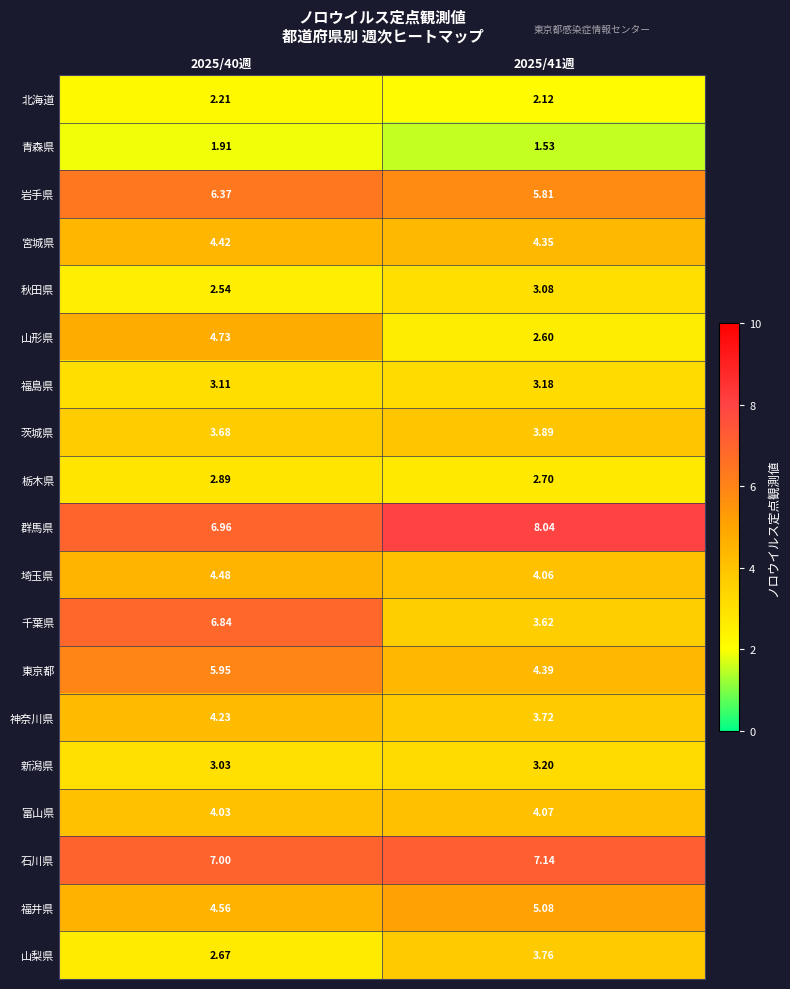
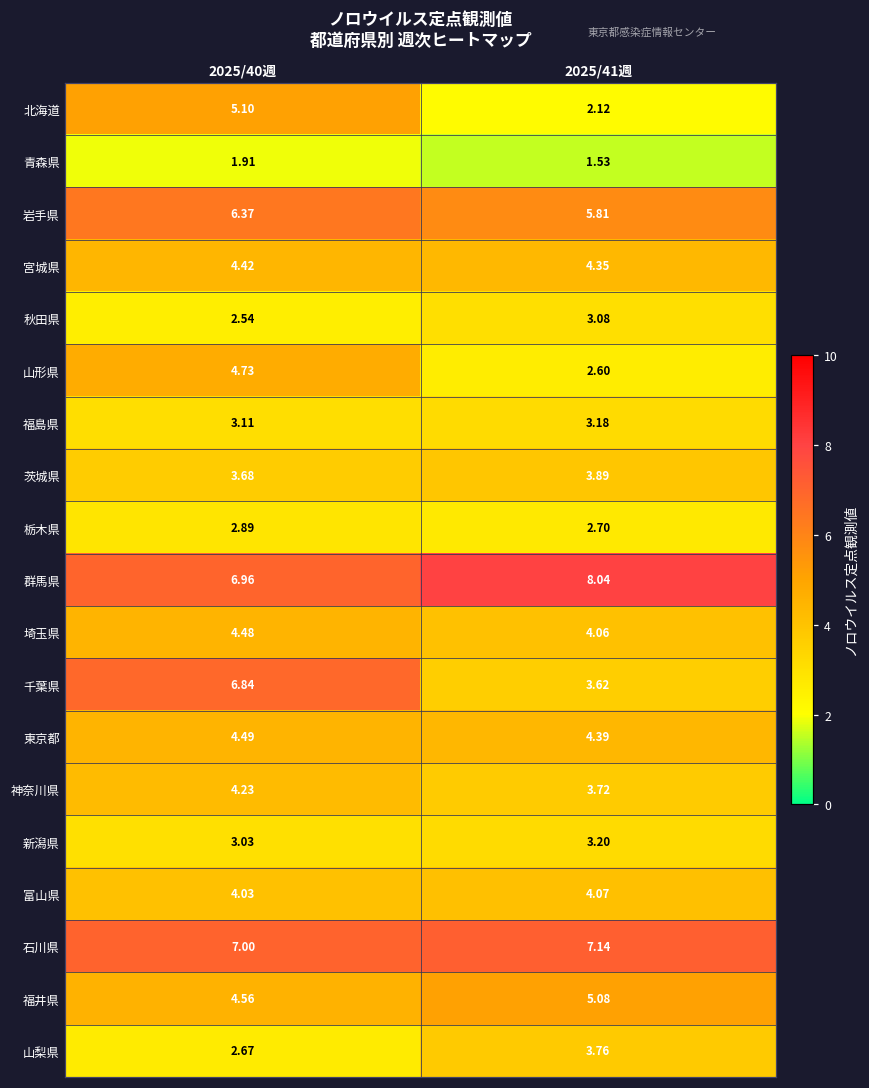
  {
    "北海道": {
-     "2025/40週": 2.21,
+     "2025/40週": 5.10,
      "2025/41週": 2.12
    },
    "青森県": {
      "2025/40週": 1.91,
      "2025/41週": 1.53
    },
    "岩手県": {
      "2025/40週": 6.37,
      "2025/41週": 5.81
    },
    "宮城県": {
      "2025/40週": 4.42,
      "2025/41週": 4.35
    },
    "秋田県": {
      "2025/40週": 2.54,
      "2025/41週": 3.08
    },
    "山形県": {
      "2025/40週": 4.73,
      "2025/41週": 2.60
    },
    "福島県": {
      "2025/40週": 3.11,
      "2025/41週": 3.18
    },
    "茨城県": {
      "2025/40週": 3.68,
      "2025/41週": 3.89
    },
    "栃木県": {
      "2025/40週": 2.89,
      "2025/41週": 2.70
    },
    "群馬県": {
      "2025/40週": 6.96,
      "2025/41週": 8.04
    },
    "埼玉県": {
      "2025/40週": 4.48,
      "2025/41週": 4.06
    },
    "千葉県": {
      "2025/40週": 6.84,
      "2025/41週": 3.62
    },
    "東京都": {
-     "2025/40週": 5.95,
+     "2025/40週": 4.49,
      "2025/41週": 4.39
    },
    "神奈川県": {
      "2025/40週": 4.23,
      "2025/41週": 3.72
    },
    "新潟県": {
      "2025/40週": 3.03,
      "2025/41週": 3.20
    },
    "富山県": {
      "2025/40週": 4.03,
      "2025/41週": 4.07
    },
    "石川県": {
      "2025/40週": 7.00,
      "2025/41週": 7.14
    },
    "福井県": {
      "2025/40週": 4.56,
      "2025/41週": 5.08
    },
    "山梨県": {
      "2025/40週": 2.67,
      "2025/41週": 3.76
    }
  }
